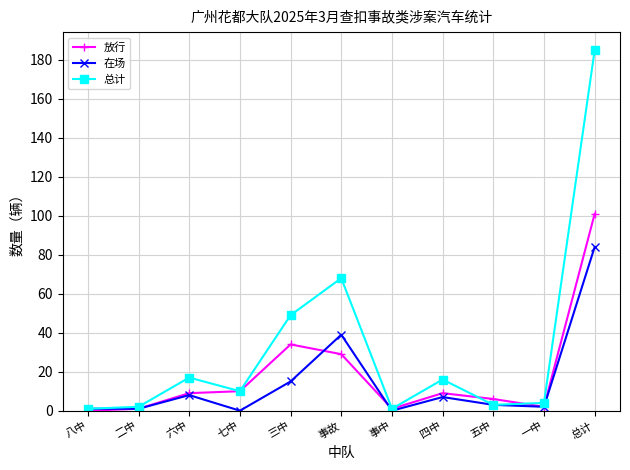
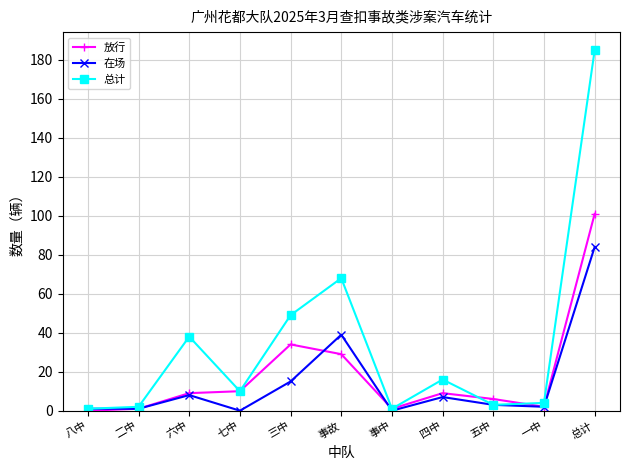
  {
    "放行": {
      "三中": 34,
      "事故": 29,
      "四中": 9,
      "五中": 6,
      "总计": 101
    },
    "在场": {
      "七中": 0,
      "三中": 15,
      "事故": 39,
      "四中": 7,
      "总计": 84
    },
    "总计": {
-     "六中": 17,
+     "六中": 38,
      "三中": 49,
      "事故": 68,
      "四中": 16,
      "一中": 4,
      "总计": 185
    }
  }
